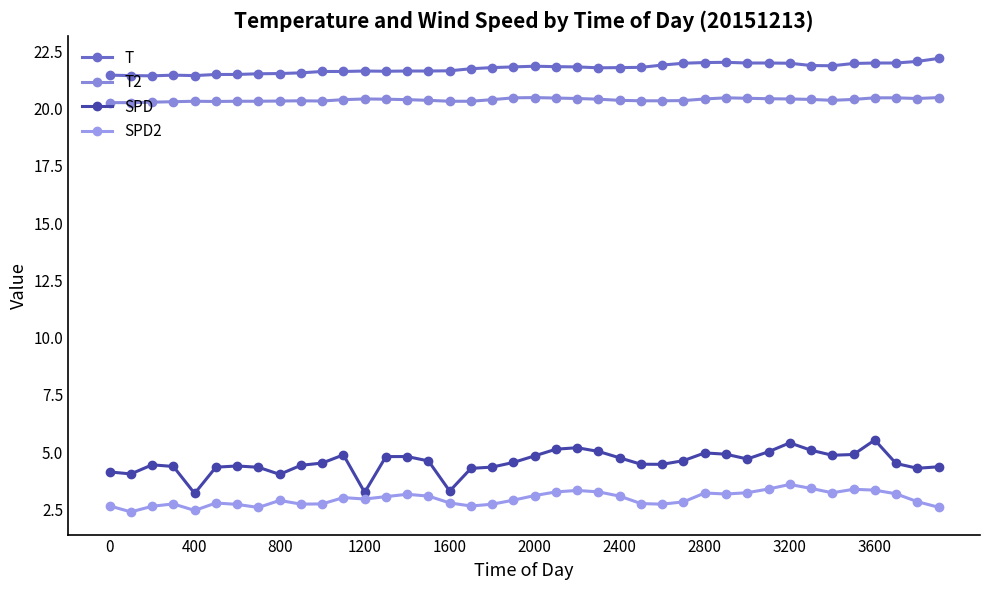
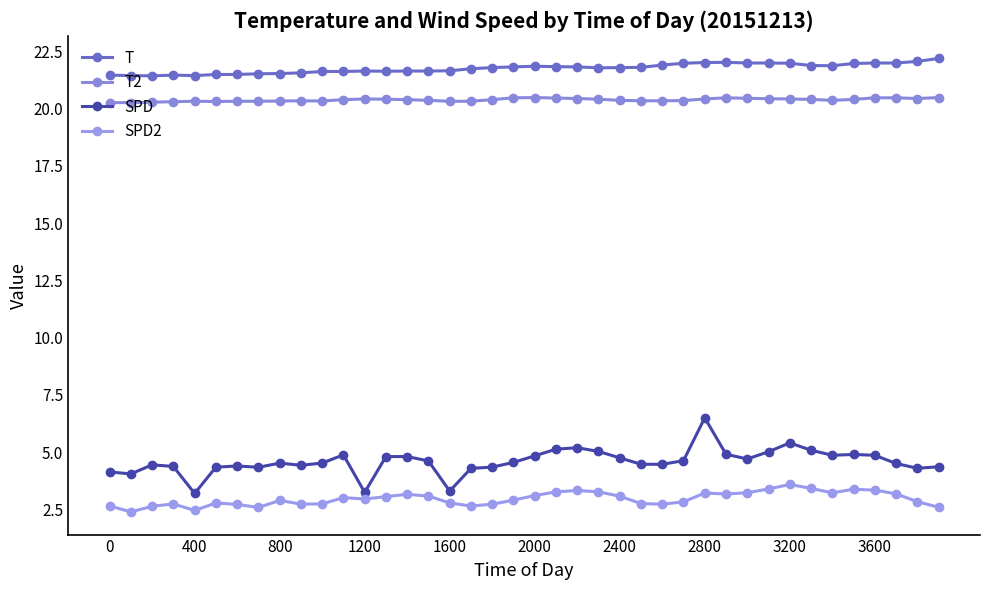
  {
    "SPD": {
      "0": 4.1,
      "400": 3.2,
-     "800": 4.0,
+     "800": 4.5,
      "1200": 3.2,
      "1600": 3.3,
      "2000": 4.8,
      "2400": 4.7,
-     "2800": 5.0,
+     "2800": 6.5,
      "3200": 5.4,
-     "3600": 5.5
+     "3600": 4.9
    }
  }
